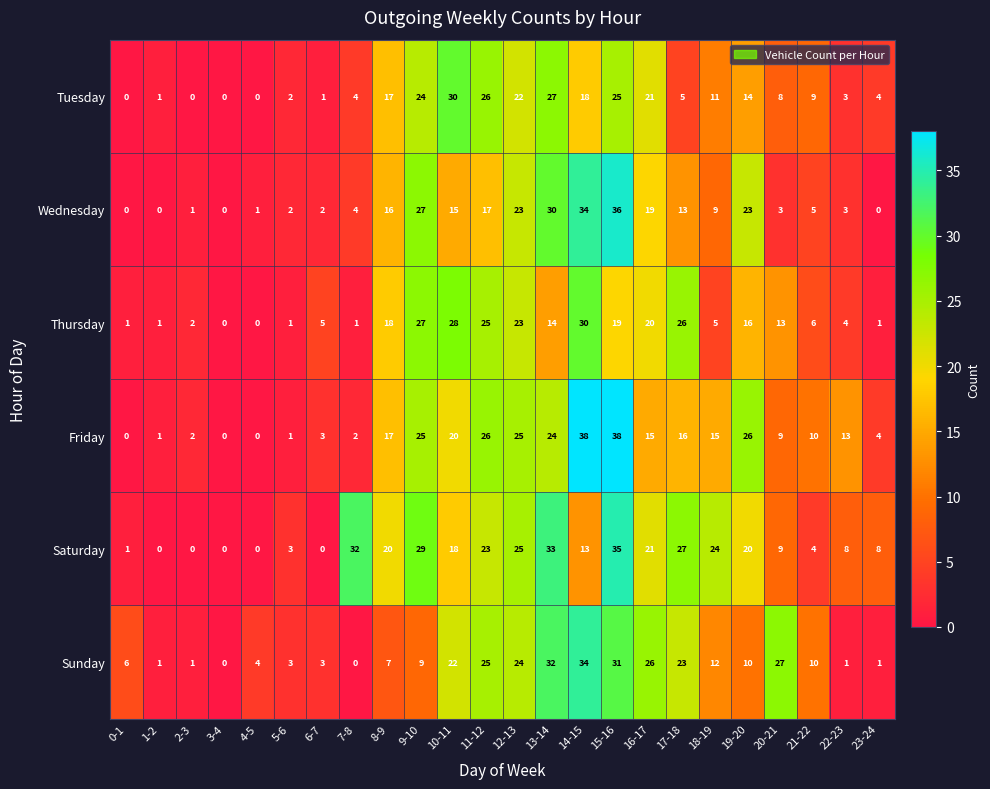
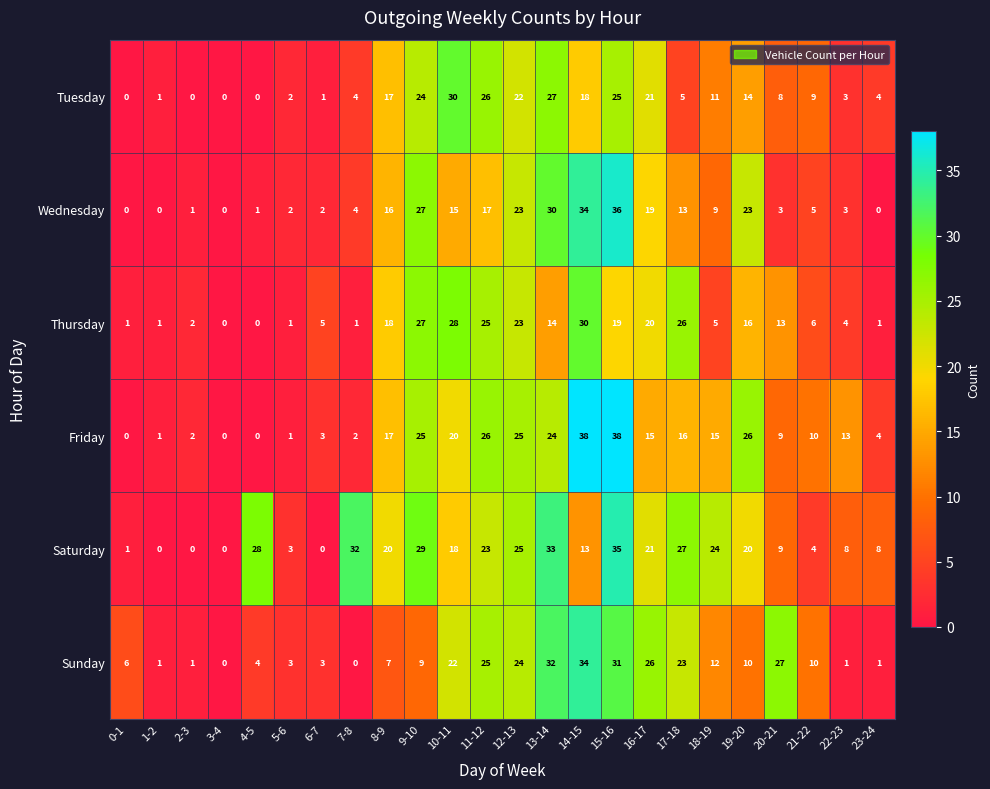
  {
    "Tuesday": {
      "0-1": 0,
      "1-2": 1,
      "2-3": 0,
      "3-4": 0,
      "4-5": 0,
      "5-6": 2,
      "6-7": 1,
      "7-8": 4,
      "8-9": 17,
      "9-10": 24,
      "10-11": 30,
      "11-12": 26,
      "12-13": 22,
      "13-14": 27,
      "14-15": 18,
      "15-16": 25,
      "16-17": 21,
      "17-18": 5,
      "18-19": 11,
      "19-20": 14,
      "20-21": 8,
      "21-22": 9,
      "22-23": 3,
      "23-24": 4
    },
    "Wednesday": {
      "0-1": 0,
      "1-2": 0,
      "2-3": 1,
      "3-4": 0,
      "4-5": 1,
      "5-6": 2,
      "6-7": 2,
      "7-8": 4,
      "8-9": 16,
      "9-10": 27,
      "10-11": 15,
      "11-12": 17,
      "12-13": 23,
      "13-14": 30,
      "14-15": 34,
      "15-16": 36,
      "16-17": 19,
      "17-18": 13,
      "18-19": 9,
      "19-20": 23,
      "20-21": 3,
      "21-22": 5,
      "22-23": 3,
      "23-24": 0
    },
    "Thursday": {
      "0-1": 1,
      "1-2": 1,
      "2-3": 2,
      "3-4": 0,
      "4-5": 0,
      "5-6": 1,
      "6-7": 5,
      "7-8": 1,
      "8-9": 18,
      "9-10": 27,
      "10-11": 28,
      "11-12": 25,
      "12-13": 23,
      "13-14": 14,
      "14-15": 30,
      "15-16": 19,
      "16-17": 20,
      "17-18": 26,
      "18-19": 5,
      "19-20": 16,
      "20-21": 13,
      "21-22": 6,
      "22-23": 4,
      "23-24": 1
    },
    "Friday": {
      "0-1": 0,
      "1-2": 1,
      "2-3": 2,
      "3-4": 0,
      "4-5": 0,
      "5-6": 1,
      "6-7": 3,
      "7-8": 2,
      "8-9": 17,
      "9-10": 25,
      "10-11": 20,
      "11-12": 26,
      "12-13": 25,
      "13-14": 24,
      "14-15": 38,
      "15-16": 38,
      "16-17": 15,
      "17-18": 16,
      "18-19": 15,
      "19-20": 26,
      "20-21": 9,
      "21-22": 10,
      "22-23": 13,
      "23-24": 4
    },
    "Saturday": {
      "0-1": 1,
      "1-2": 0,
      "2-3": 0,
      "3-4": 0,
-     "4-5": 0,
+     "4-5": 28,
      "5-6": 3,
      "6-7": 0,
      "7-8": 32,
      "8-9": 20,
      "9-10": 29,
      "10-11": 18,
      "11-12": 23,
      "12-13": 25,
      "13-14": 33,
      "14-15": 13,
      "15-16": 35,
      "16-17": 21,
      "17-18": 27,
      "18-19": 24,
      "19-20": 20,
      "20-21": 9,
      "21-22": 4,
      "22-23": 8,
      "23-24": 8
    },
    "Sunday": {
      "0-1": 6,
      "1-2": 1,
      "2-3": 1,
      "3-4": 0,
      "4-5": 4,
      "5-6": 3,
      "6-7": 3,
      "7-8": 0,
      "8-9": 7,
      "9-10": 9,
      "10-11": 22,
      "11-12": 25,
      "12-13": 24,
      "13-14": 32,
      "14-15": 34,
      "15-16": 31,
      "16-17": 26,
      "17-18": 23,
      "18-19": 12,
      "19-20": 10,
      "20-21": 27,
      "21-22": 10,
      "22-23": 1,
      "23-24": 1
    }
  }
